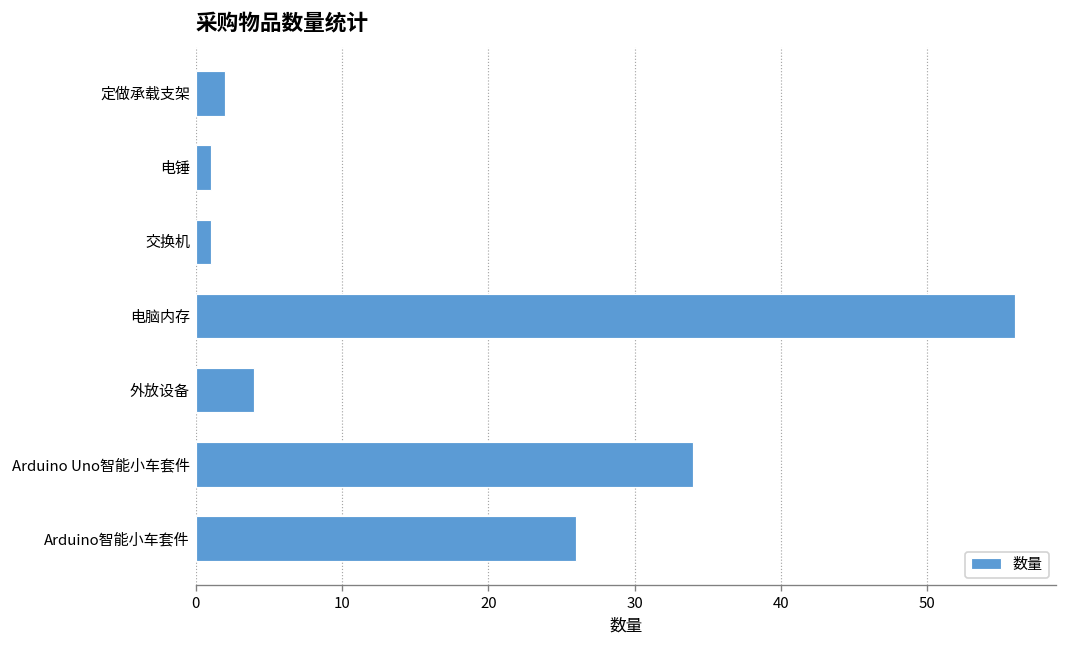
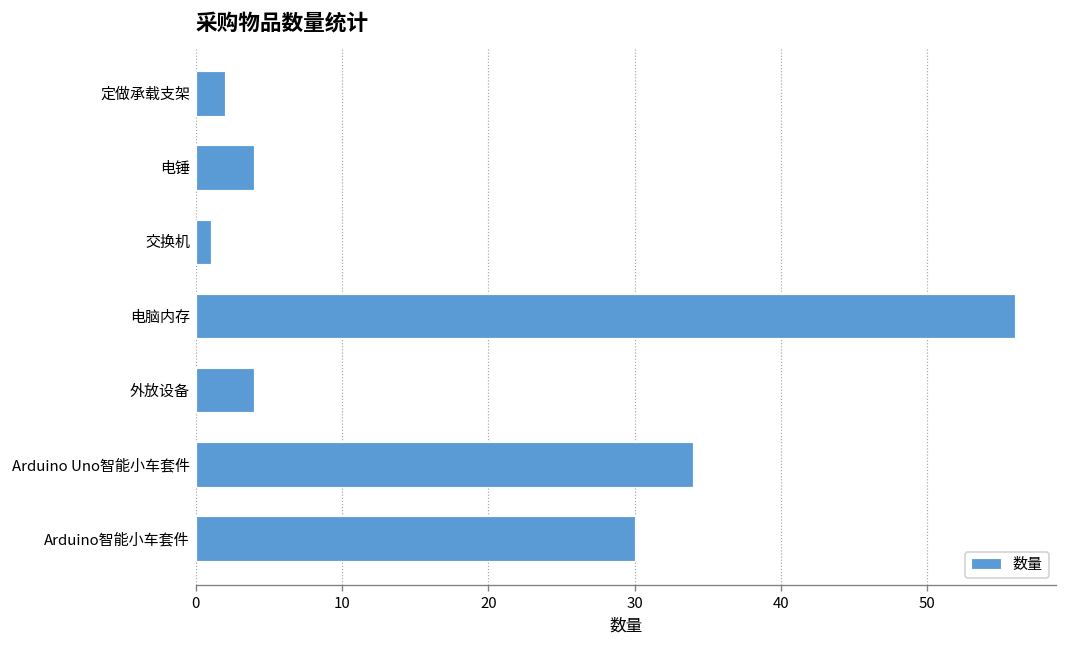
  {
    "定做承载支架": 2,
-   "电锤": 1,
+   "电锤": 4,
    "交换机": 1,
    "电脑内存": 56,
    "外放设备": 4,
    "Arduino Uno智能小车套件": 34,
-   "Arduino智能小车套件": 26
+   "Arduino智能小车套件": 30
  }
